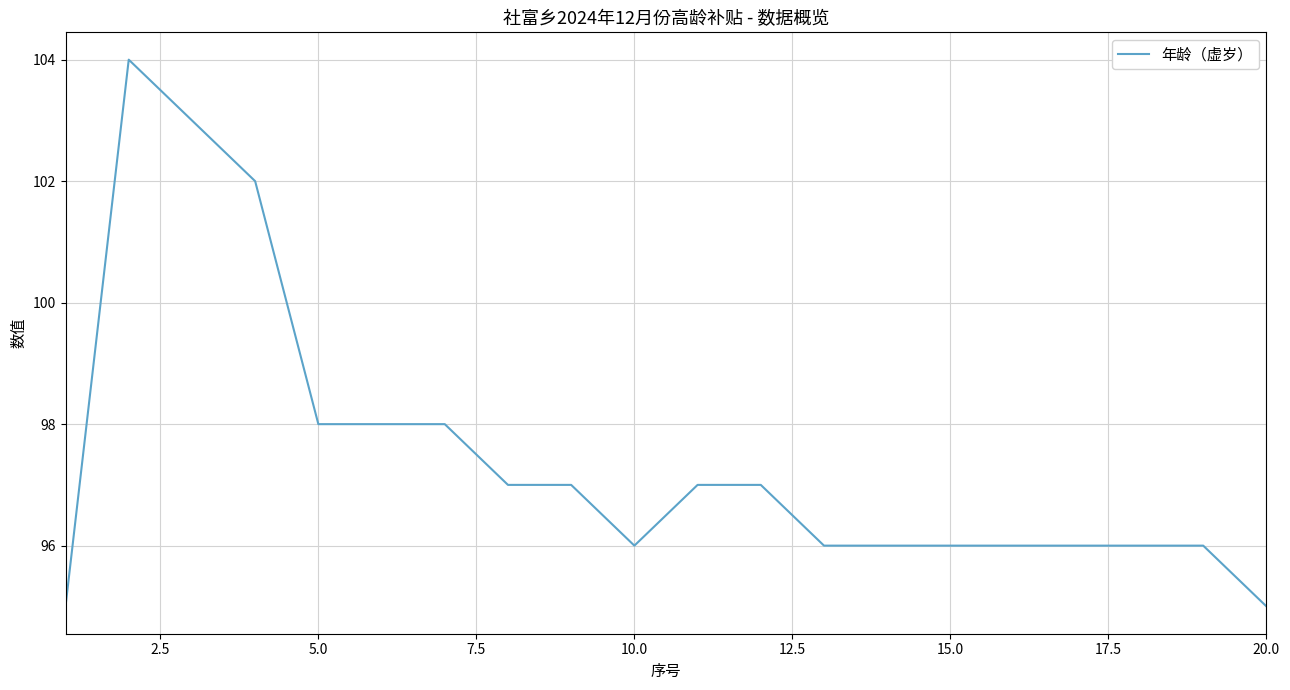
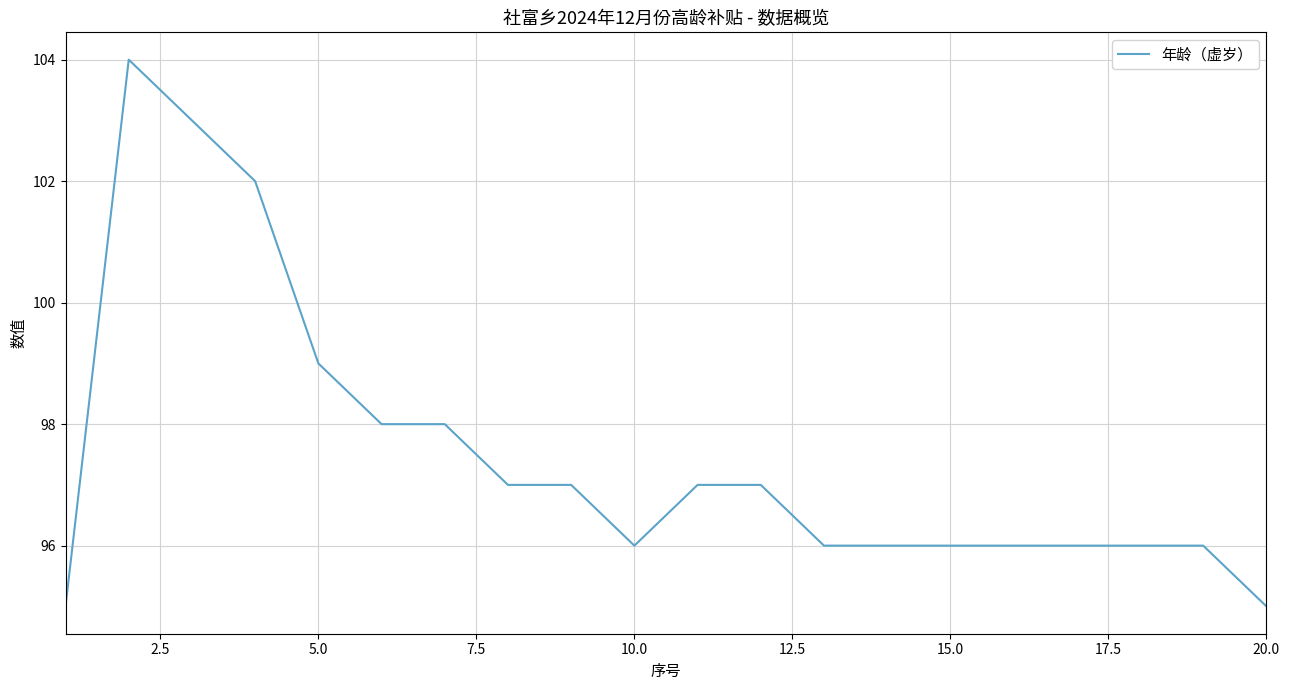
  {
-   "5.0": 98,
+   "5.0": 99,
    "10.0": 96,
    "15.0": 96,
    "20.0": 95
  }
